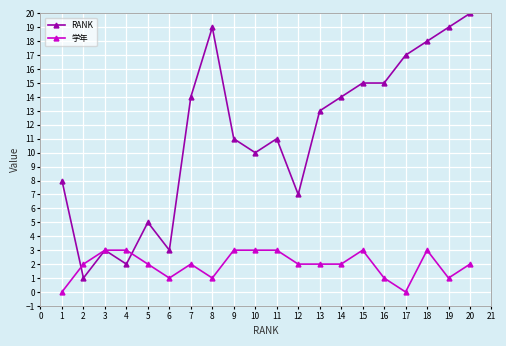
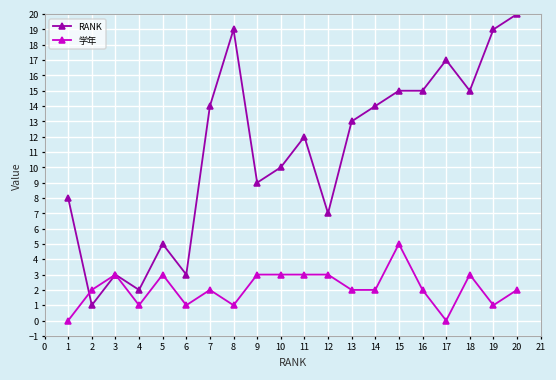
  {
    "RANK": {
      "1": 8,
      "2": 1,
      "4": 2,
      "5": 5,
      "6": 3,
      "7": 14,
      "8": 19,
-     "9": 11,
+     "9": 9,
      "10": 10,
-     "11": 11,
+     "11": 12,
      "12": 7,
      "13": 13,
      "14": 14,
      "15": 15,
      "16": 15,
      "17": 17,
-     "18": 18,
+     "18": 15,
      "19": 19,
      "20": 20
    },
    "学年": {
      "1": 0,
      "2": 2,
-     "4": 3,
-     "5": 2,
+     "4": 1,
+     "5": 3,
      "6": 1,
      "7": 2,
      "8": 1,
      "9": 3,
      "10": 3,
      "11": 3,
-     "12": 2,
+     "12": 3,
      "13": 2,
      "14": 2,
-     "15": 3,
-     "16": 1,
+     "15": 5,
+     "16": 2,
      "17": 0,
      "18": 3,
      "19": 1,
      "20": 2
    }
  }
